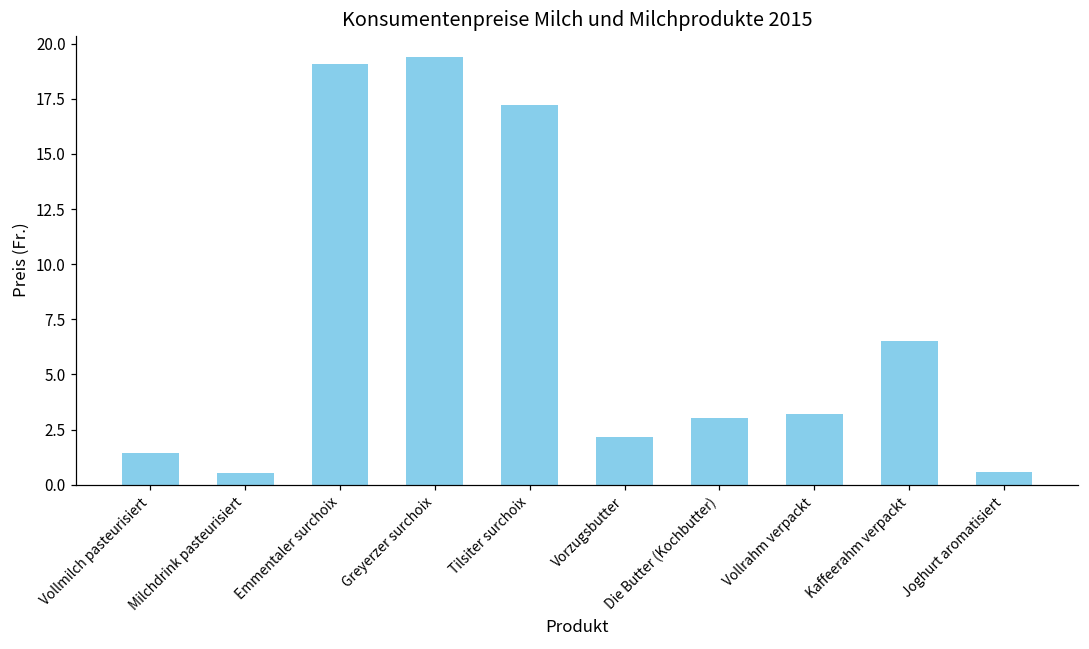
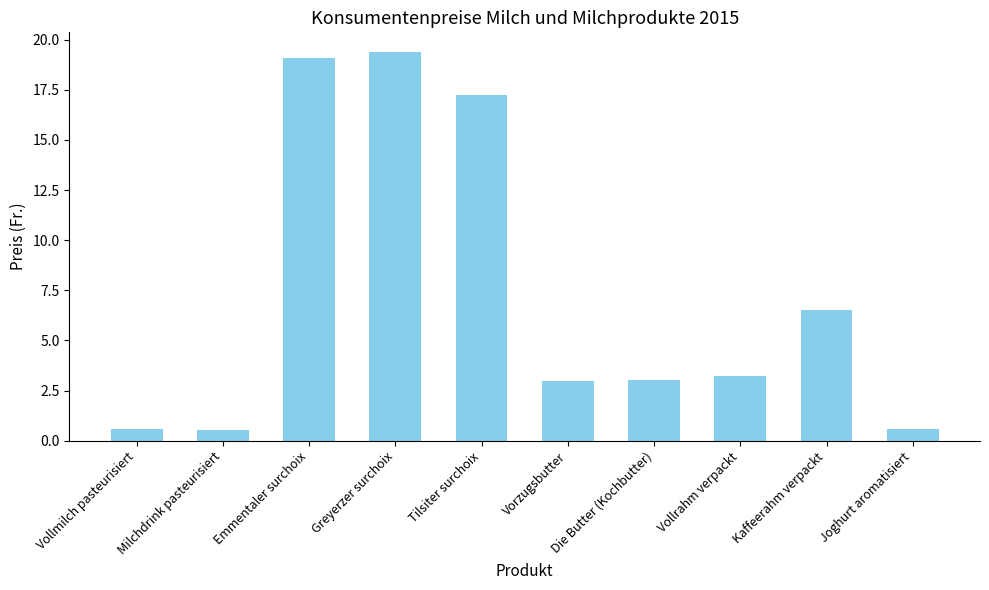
  {
-   "Vollmilch pasteurisiert": 1.5,
+   "Vollmilch pasteurisiert": 0.6,
    "Milchdrink pasteurisiert": 0.5,
    "Emmentaler surchoix": 19.1,
    "Greyerzer surchoix": 19.4,
    "Tilsiter surchoix": 17.2,
-   "Vorzugsbutter": 2.1,
+   "Vorzugsbutter": 3.0,
    "Die Butter (Kochbutter)": 3.0,
    "Vollrahm verpackt": 3.2,
    "Kaffeerahm verpackt": 6.5,
    "Joghurt aromatisiert": 0.6
  }
